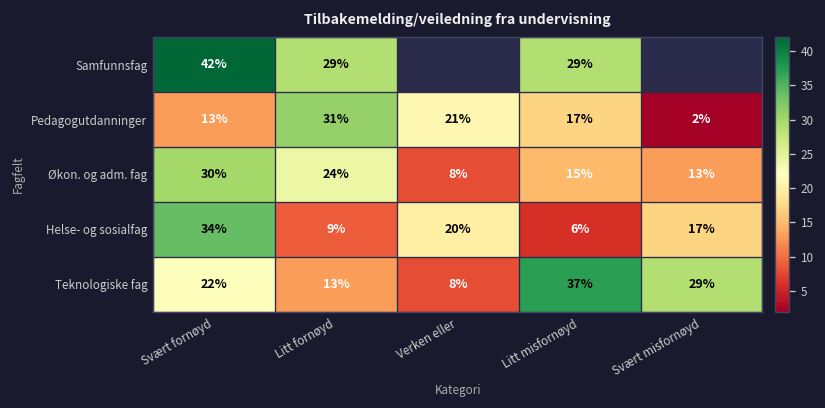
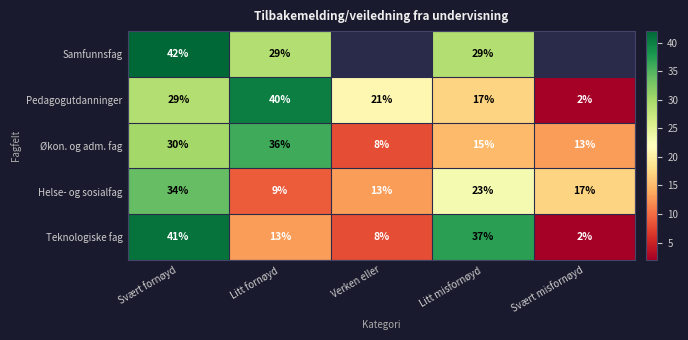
  {
    "Samfunnsfag": {
      "Svært fornøyd": "42%",
      "Litt fornøyd": "29%",
      "Litt misfornøyd": "29%"
    },
    "Pedagogutdanninger": {
-     "Svært fornøyd": "13%",
-     "Litt fornøyd": "31%",
+     "Svært fornøyd": "29%",
+     "Litt fornøyd": "40%",
      "Verken eller": "21%",
      "Litt misfornøyd": "17%",
      "Svært misfornøyd": "2%"
    },
    "Økon. og adm. fag": {
      "Svært fornøyd": "30%",
-     "Litt fornøyd": "24%",
+     "Litt fornøyd": "36%",
      "Verken eller": "8%",
      "Litt misfornøyd": "15%",
      "Svært misfornøyd": "13%"
    },
    "Helse- og sosialfag": {
      "Svært fornøyd": "34%",
      "Litt fornøyd": "9%",
-     "Verken eller": "20%",
-     "Litt misfornøyd": "6%",
+     "Verken eller": "13%",
+     "Litt misfornøyd": "23%",
      "Svært misfornøyd": "17%"
    },
    "Teknologiske fag": {
-     "Svært fornøyd": "22%",
+     "Svært fornøyd": "41%",
      "Litt fornøyd": "13%",
      "Verken eller": "8%",
      "Litt misfornøyd": "37%",
-     "Svært misfornøyd": "29%"
+     "Svært misfornøyd": "2%"
    }
  }
